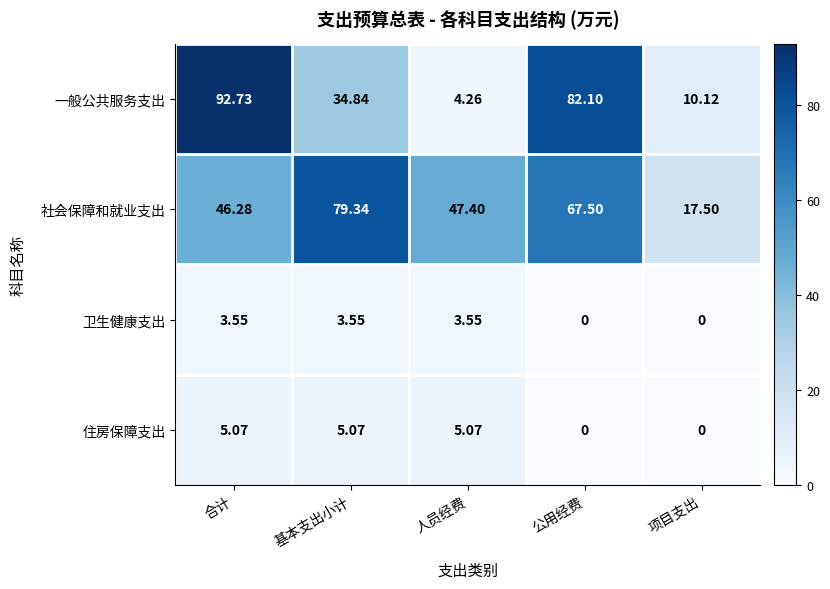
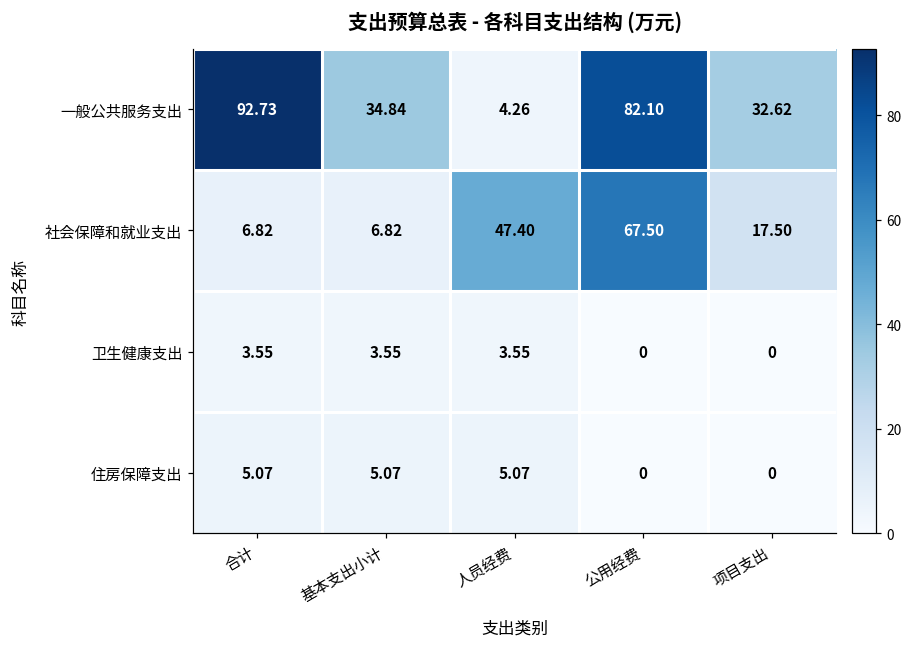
  {
    "一般公共服务支出": {
      "合计": 92.73,
      "基本支出小计": 34.84,
      "人员经费": 4.26,
      "公用经费": 82.10,
-     "项目支出": 10.12
+     "项目支出": 32.62
    },
    "社会保障和就业支出": {
-     "合计": 46.28,
-     "基本支出小计": 79.34,
+     "合计": 6.82,
+     "基本支出小计": 6.82,
      "人员经费": 47.40,
      "公用经费": 67.50,
      "项目支出": 17.50
    },
    "卫生健康支出": {
      "合计": 3.55,
      "基本支出小计": 3.55,
      "人员经费": 3.55,
      "公用经费": 0,
      "项目支出": 0
    },
    "住房保障支出": {
      "合计": 5.07,
      "基本支出小计": 5.07,
      "人员经费": 5.07,
      "公用经费": 0,
      "项目支出": 0
    }
  }
